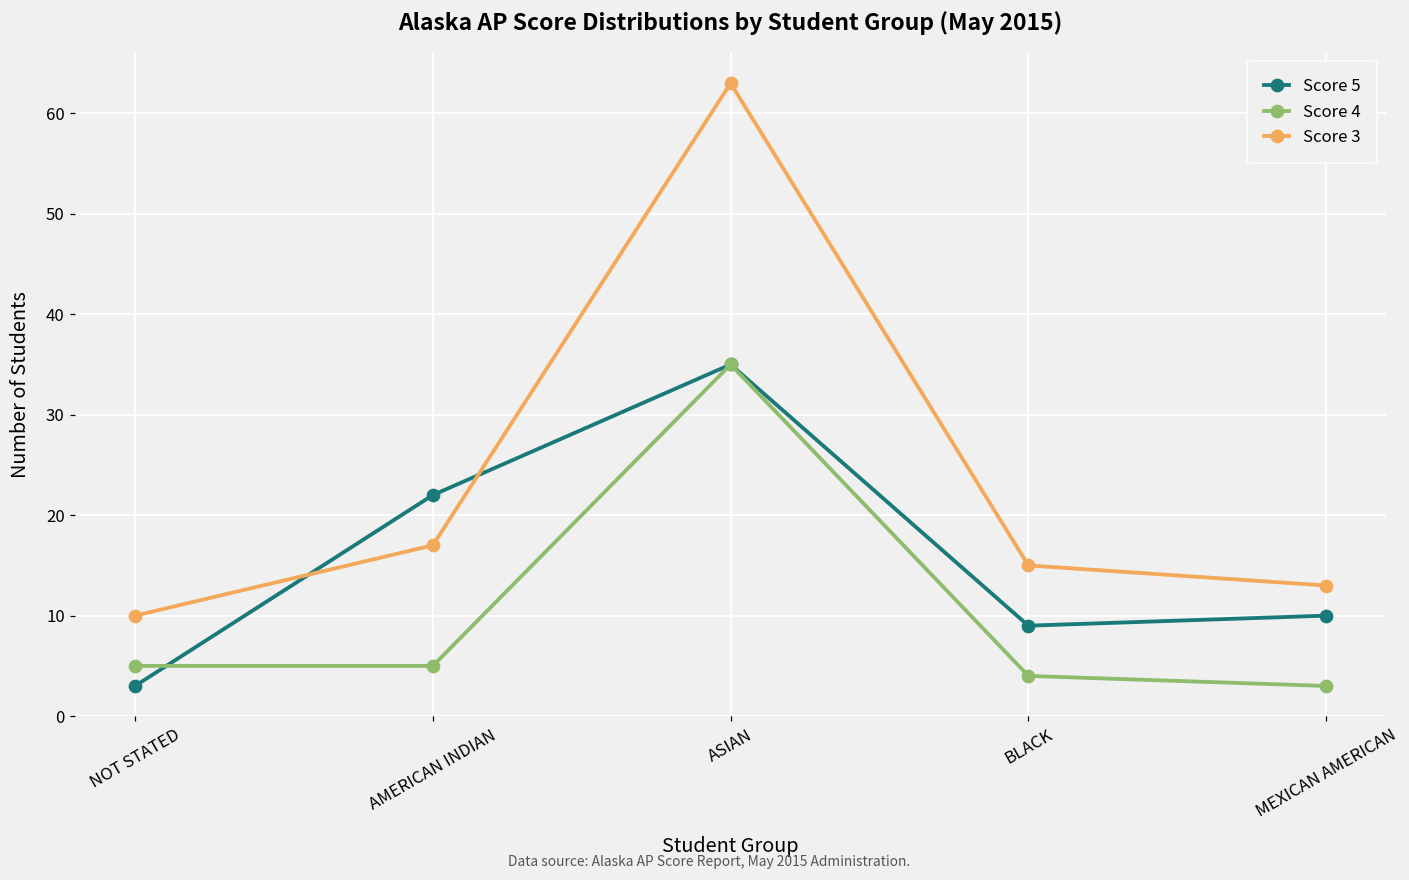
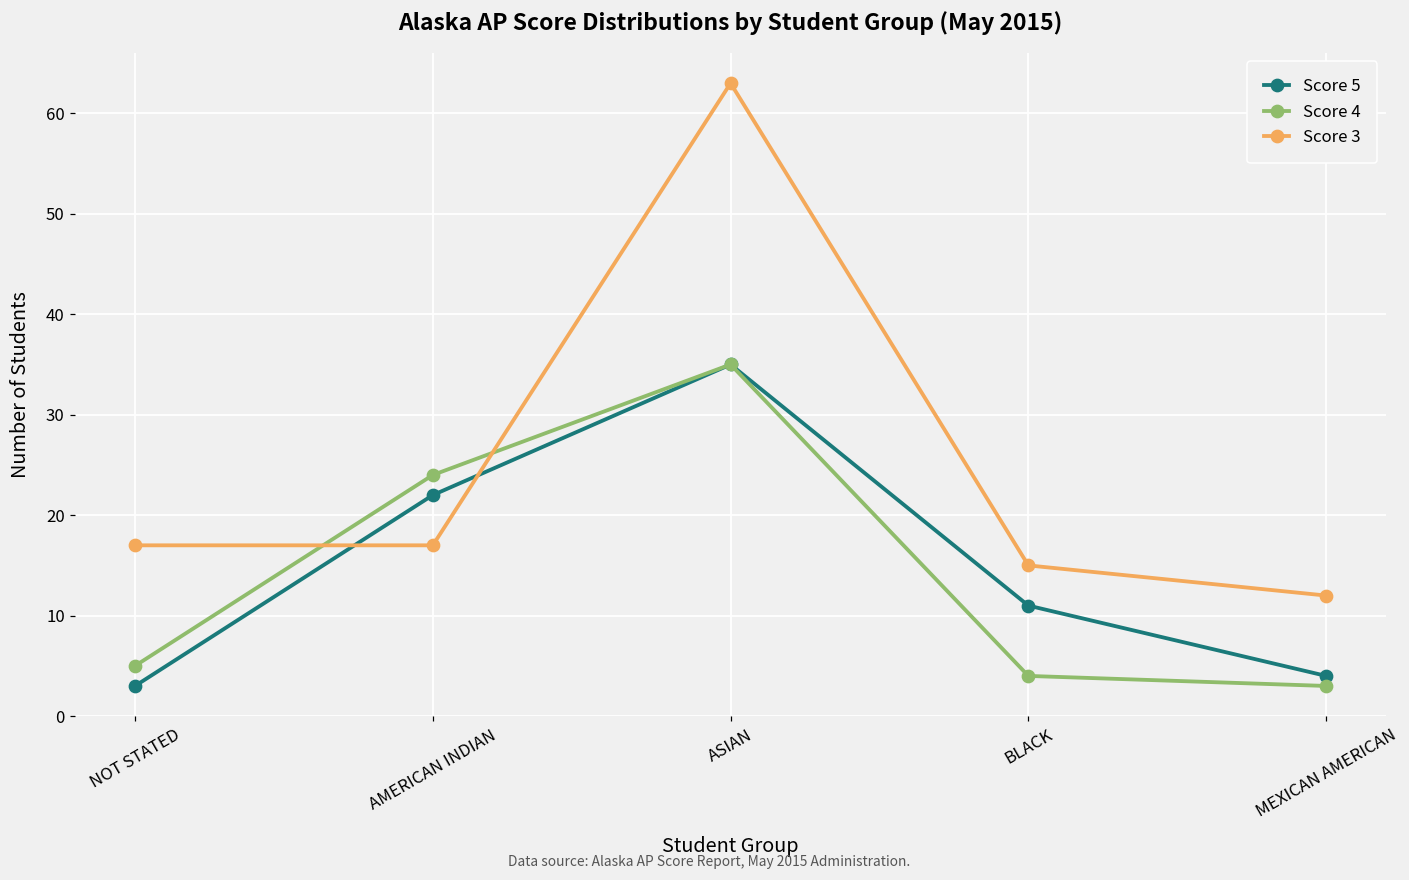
  {
    "Score 5": {
      "NOT STATED": 3,
      "AMERICAN INDIAN": 22,
-     "BLACK": 9,
-     "MEXICAN AMERICAN": 10
+     "BLACK": 11,
+     "MEXICAN AMERICAN": 4
    },
    "Score 4": {
      "NOT STATED": 5,
-     "AMERICAN INDIAN": 5,
+     "AMERICAN INDIAN": 24,
      "BLACK": 4,
      "MEXICAN AMERICAN": 3
    },
    "Score 3": {
-     "NOT STATED": 10,
+     "NOT STATED": 17,
      "AMERICAN INDIAN": 17,
      "ASIAN": 63,
      "BLACK": 15,
-     "MEXICAN AMERICAN": 13
+     "MEXICAN AMERICAN": 12
    }
  }
